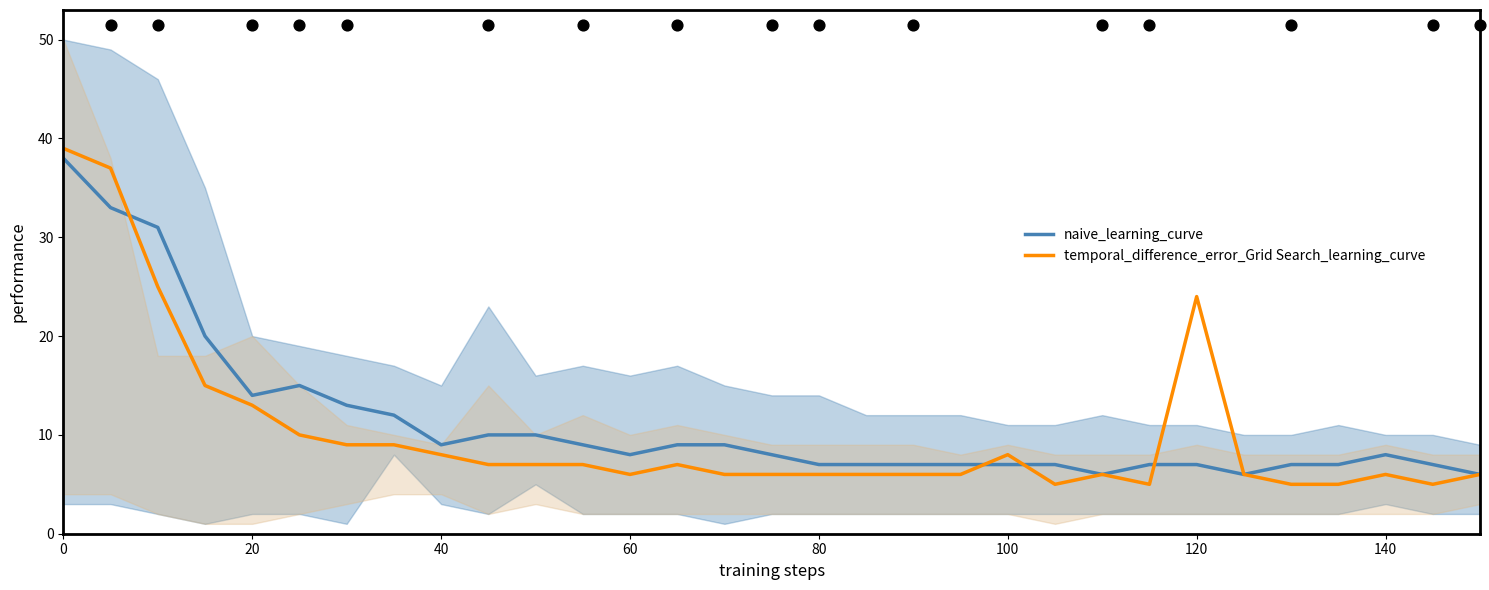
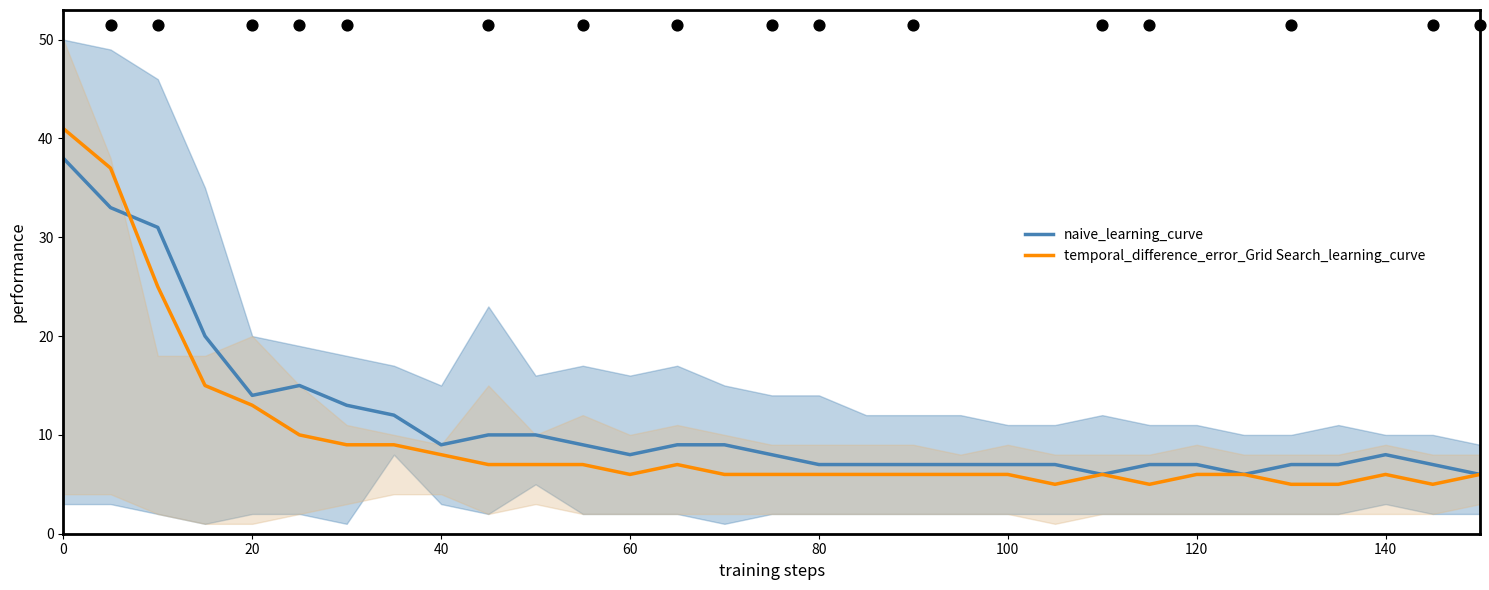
  {
    "temporal_difference_error_Grid Search_learning_curve": {
-     "0": 39,
+     "0": 41,
      "20": 13,
      "40": 8,
      "60": 6,
      "80": 6,
-     "100": 8,
-     "120": 24,
+     "100": 6,
+     "120": 6,
      "140": 6
    }
  }
